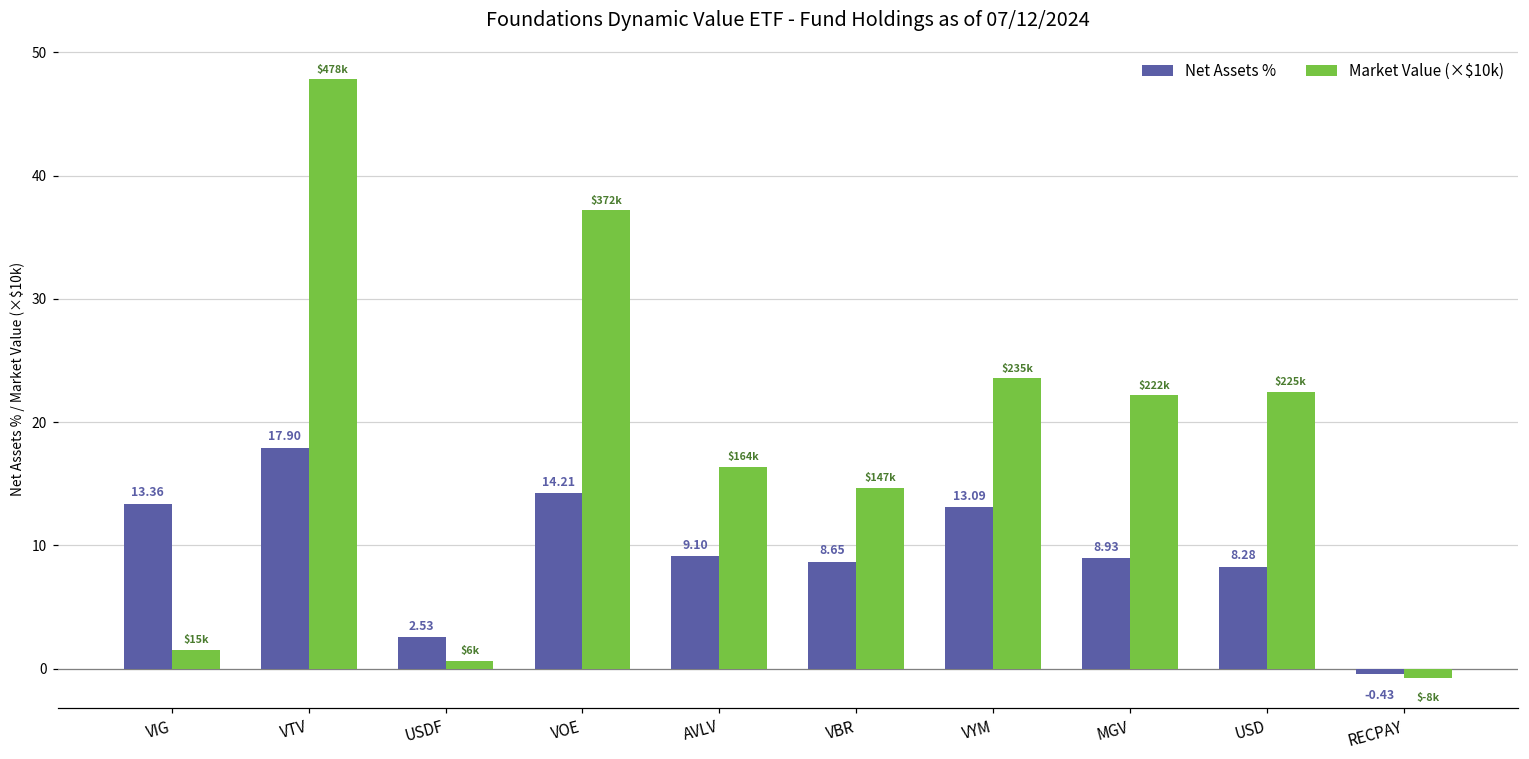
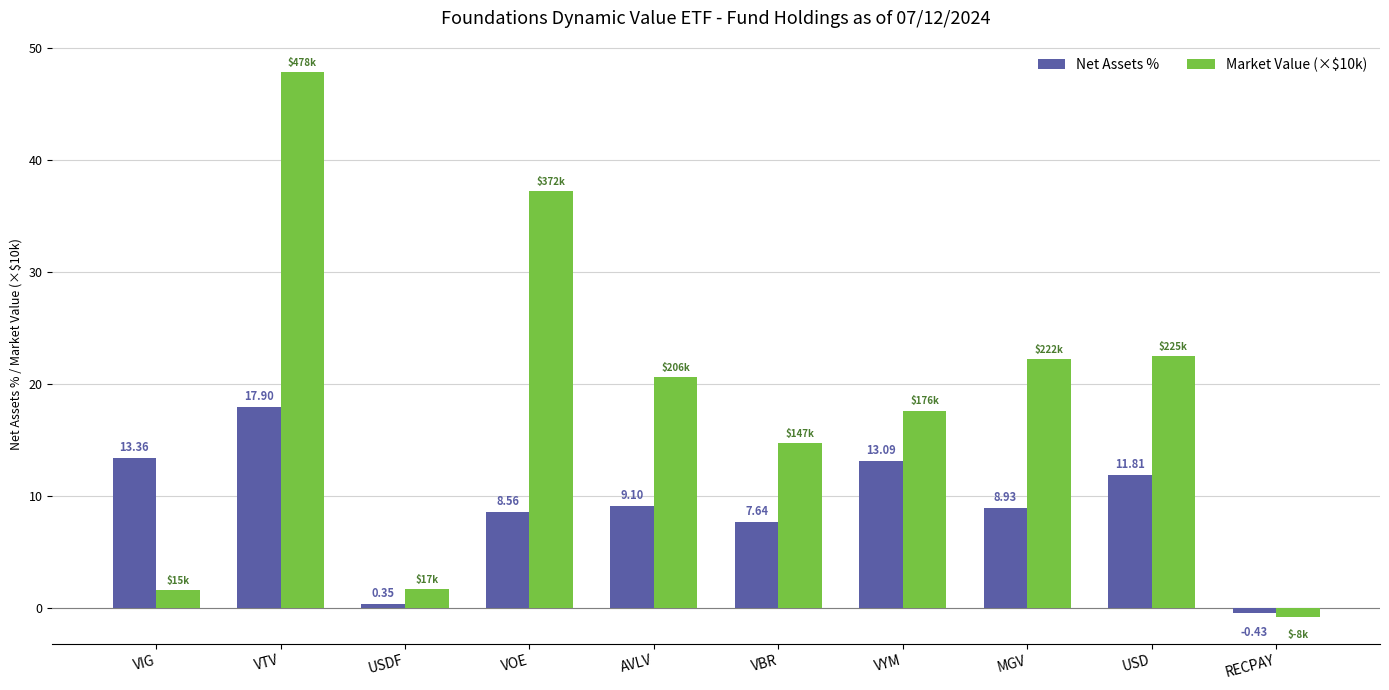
  {
    "Net Assets %": {
      "VIG": "13.36",
      "VTV": "17.90",
-     "USDF": "2.53",
-     "VOE": "14.21",
+     "USDF": "0.35",
+     "VOE": "8.56",
      "AVLV": "9.10",
-     "VBR": "8.65",
+     "VBR": "7.64",
      "VYM": "13.09",
      "MGV": "8.93",
-     "USD": "8.28",
+     "USD": "11.81",
      "RECPAY": "-0.43"
    },
    "Market Value (×$10k)": {
-     "USDF": "$6k",
-     "AVLV": "$164k",
-     "VYM": "$235k"
+     "USDF": "$17k",
+     "AVLV": "$206k",
+     "VYM": "$176k"
    }
  }
